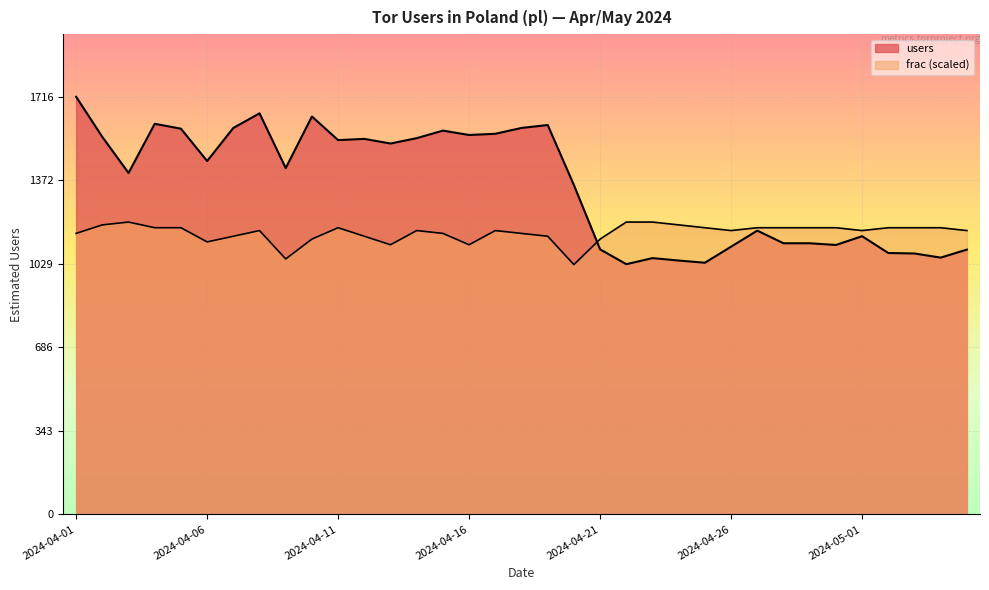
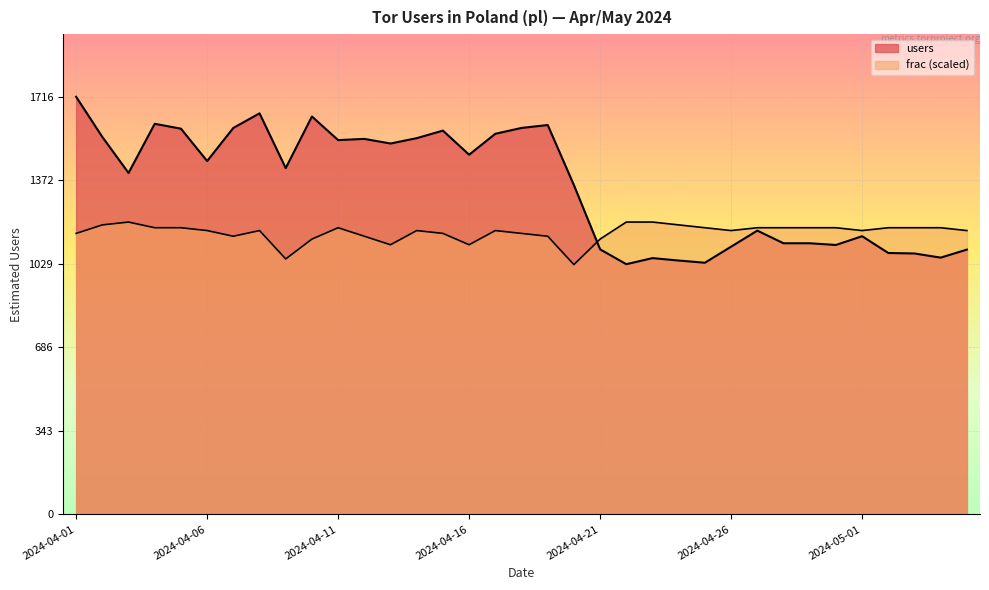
  {
    "users": {
      "2024-04-01": 1720,
      "2024-04-06": 1450,
      "2024-04-11": 1540,
-     "2024-04-16": 1560,
+     "2024-04-16": 1480,
      "2024-04-21": 1090,
      "2024-04-26": 1100,
      "2024-05-01": 1140
    },
    "frac (scaled)": {
      "2024-04-01": 1150,
-     "2024-04-06": 1120,
+     "2024-04-06": 1170,
      "2024-04-11": 1180,
      "2024-04-16": 1110,
      "2024-04-21": 1130,
      "2024-04-26": 1170,
      "2024-05-01": 1170
    }
  }
